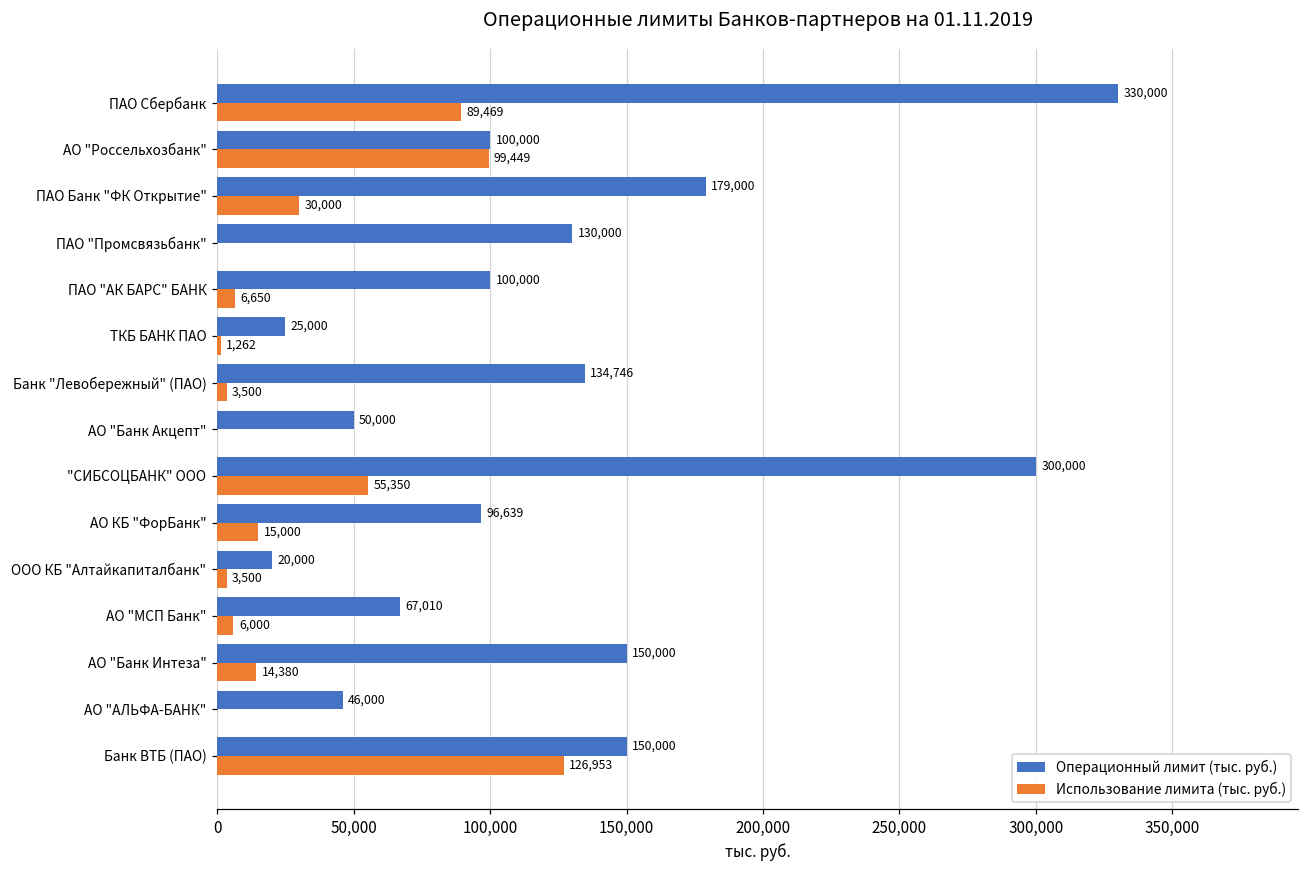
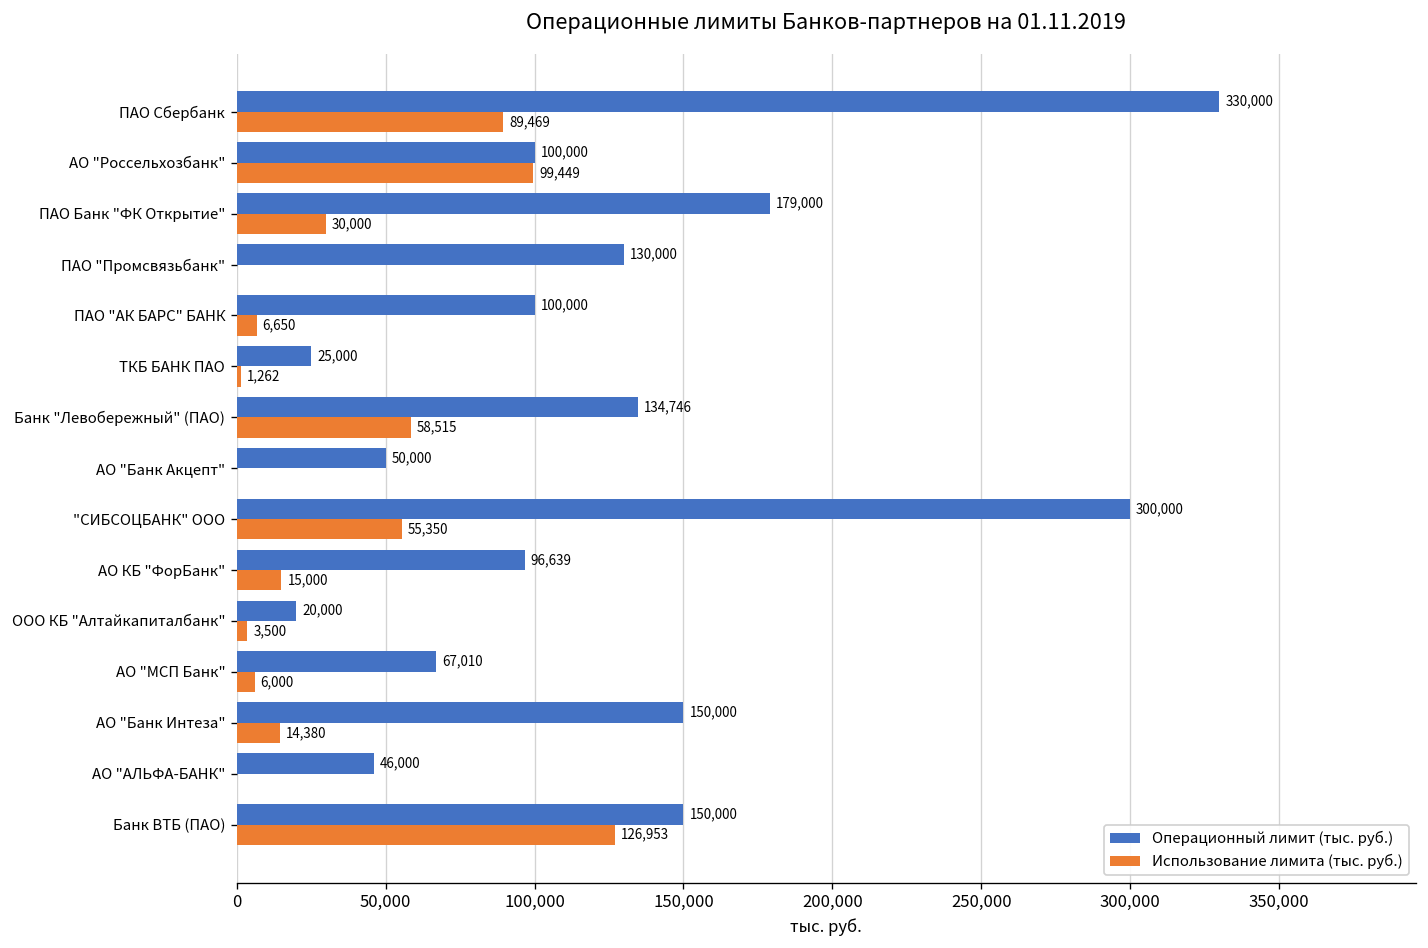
  {
    "Операционный лимит (тыс. руб.)": {
      "ПАО Сбербанк": "330,000",
      "АО \"Россельхозбанк\"": "100,000",
      "ПАО Банк \"ФК Открытие\"": "179,000",
      "ПАО \"Промсвязьбанк\"": "130,000",
      "ПАО \"АК БАРС\" БАНК": "100,000",
      "ТКБ БАНК ПАО": "25,000",
      "Банк \"Левобережный\" (ПАО)": "134,746",
      "АО \"Банк Акцепт\"": "50,000",
      "\"СИБСОЦБАНК\" ООО": "300,000",
      "АО КБ \"ФорБанк\"": "96,639",
      "ООО КБ \"Алтайкапиталбанк\"": "20,000",
      "АО \"МСП Банк\"": "67,010",
      "АО \"Банк Интеза\"": "150,000",
      "АО \"АЛЬФА-БАНК\"": "46,000",
      "Банк ВТБ (ПАО)": "150,000"
    },
    "Использование лимита (тыс. руб.)": {
      "ПАО Сбербанк": "89,469",
      "АО \"Россельхозбанк\"": "99,449",
      "ПАО Банк \"ФК Открытие\"": "30,000",
      "ПАО \"АК БАРС\" БАНК": "6,650",
      "ТКБ БАНК ПАО": "1,262",
-     "Банк \"Левобережный\" (ПАО)": "3,500",
+     "Банк \"Левобережный\" (ПАО)": "58,515",
      "\"СИБСОЦБАНК\" ООО": "55,350",
      "АО КБ \"ФорБанк\"": "15,000",
      "ООО КБ \"Алтайкапиталбанк\"": "3,500",
      "АО \"МСП Банк\"": "6,000",
      "АО \"Банк Интеза\"": "14,380",
      "Банк ВТБ (ПАО)": "126,953"
    }
  }
